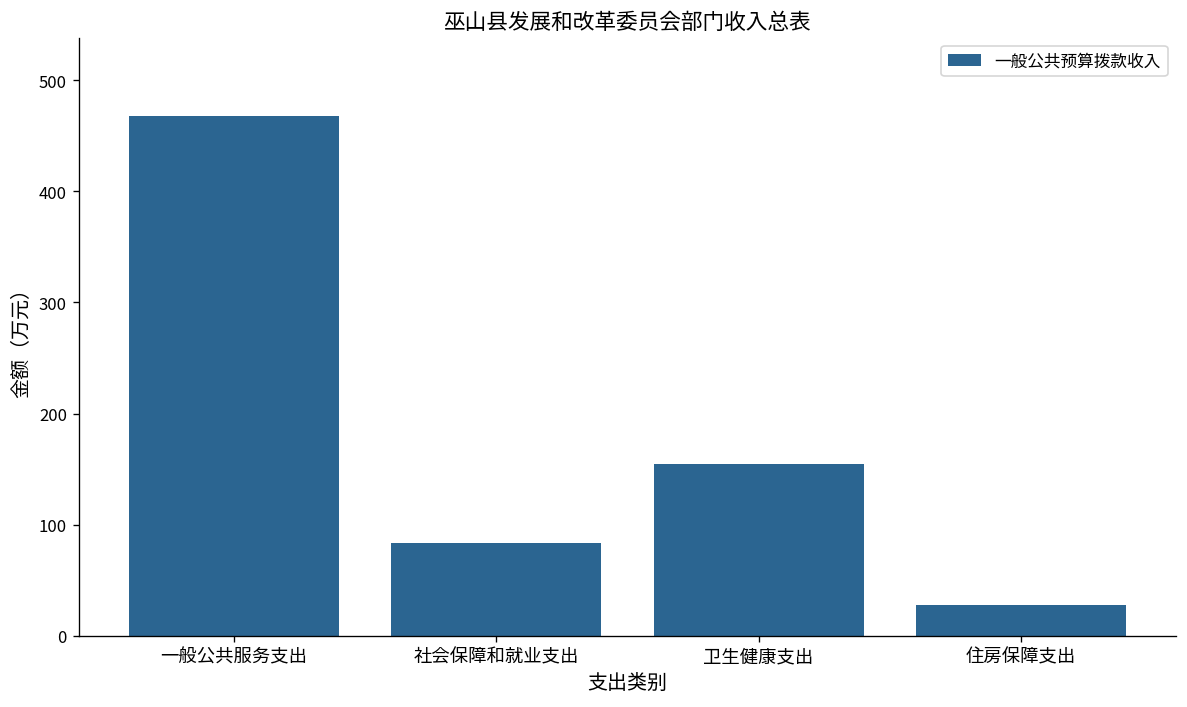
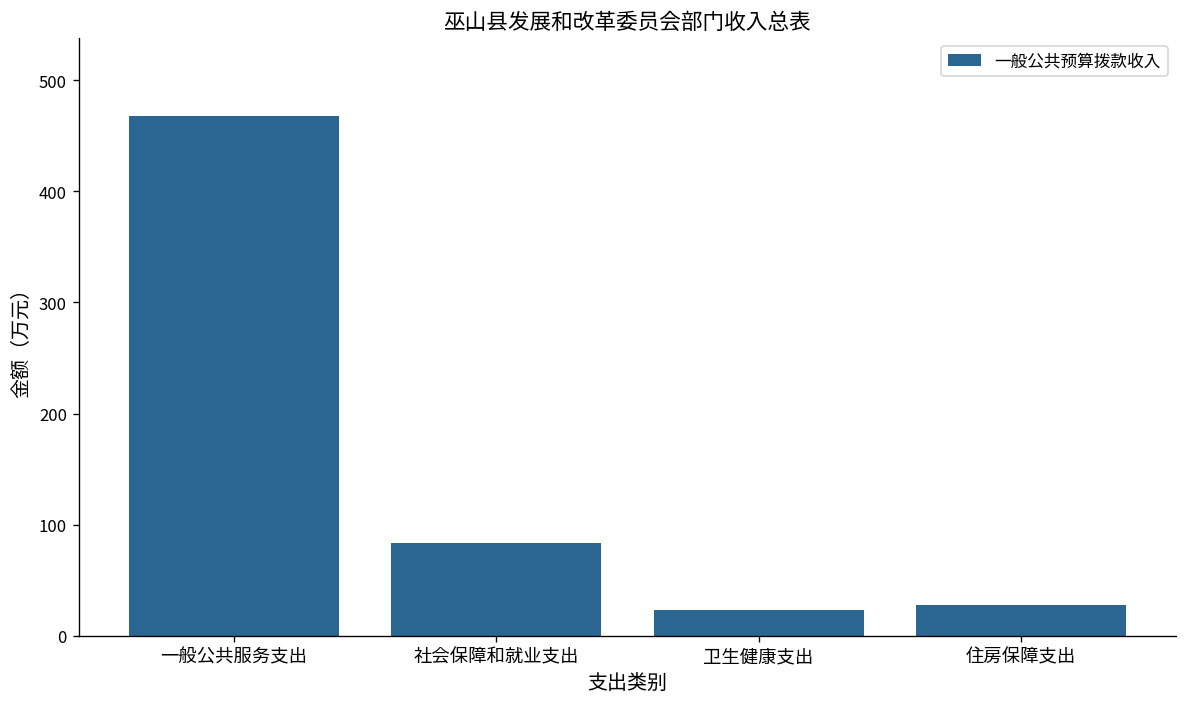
  {
    "一般公共服务支出": 470,
    "社会保障和就业支出": 80,
-   "卫生健康支出": 150,
+   "卫生健康支出": 20,
    "住房保障支出": 30
  }
